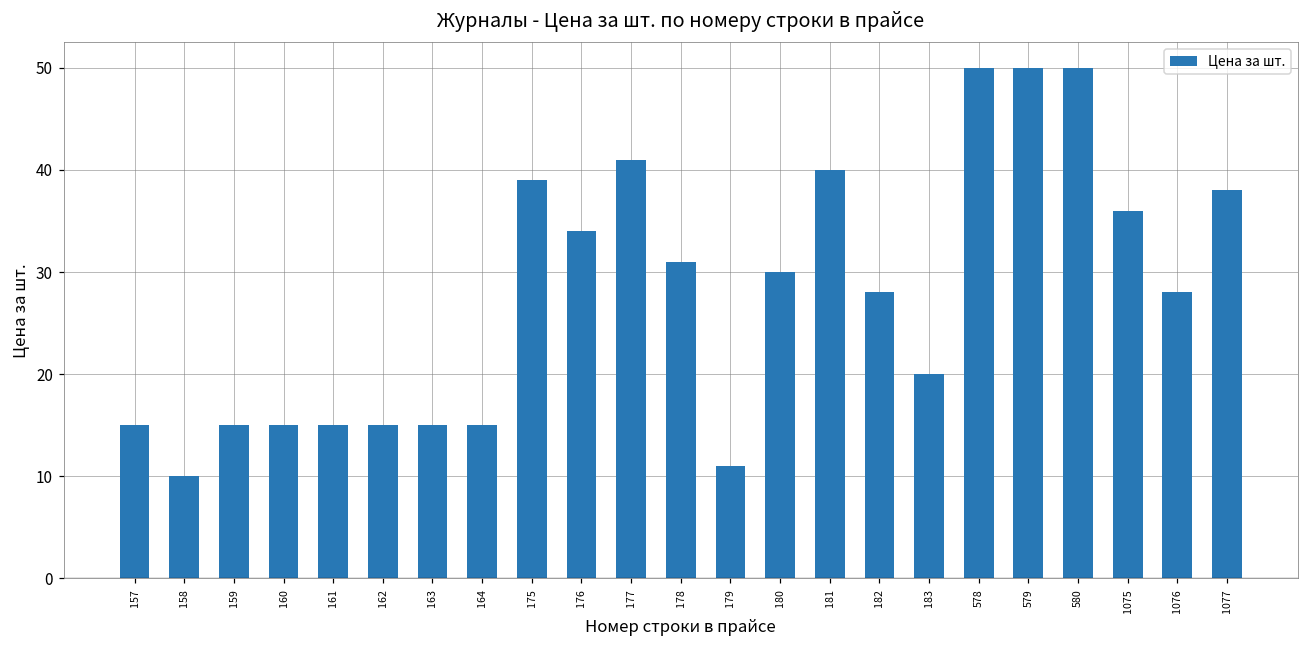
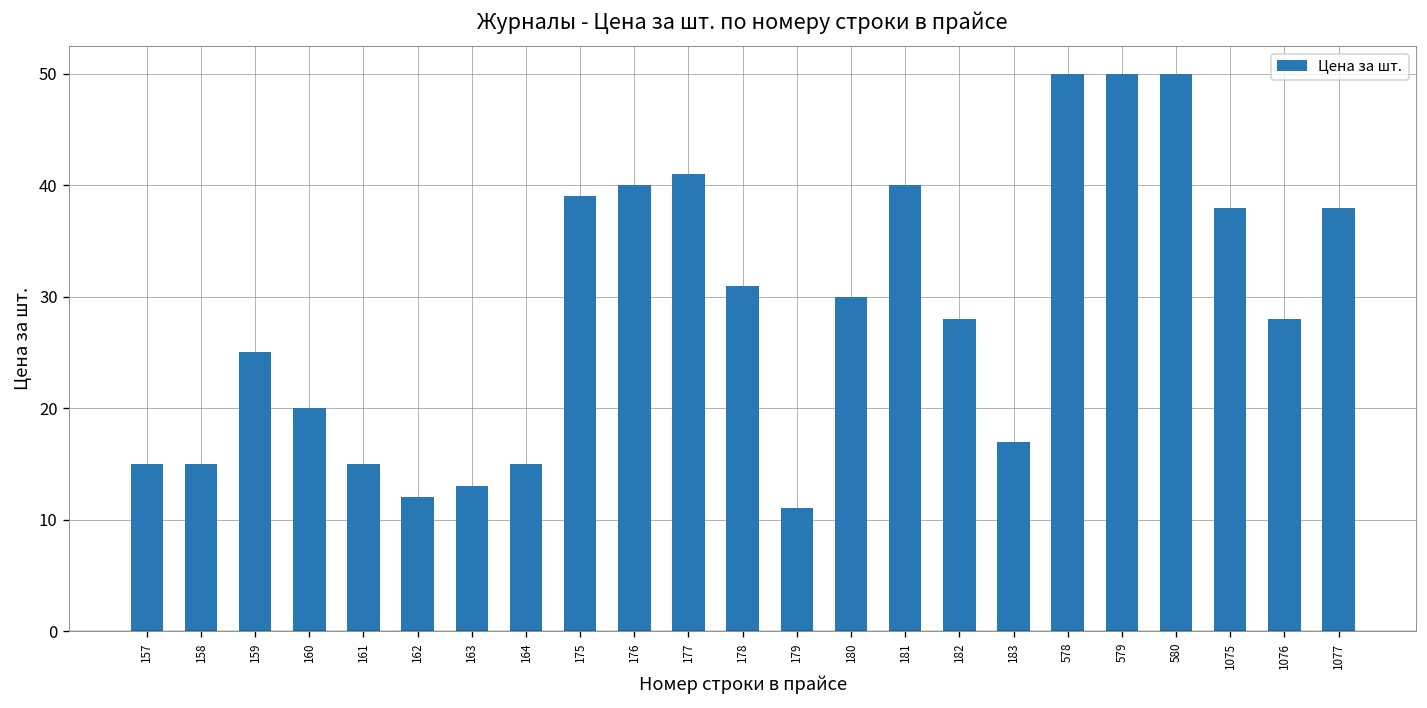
  {
    "157": 15,
-   "158": 10,
-   "159": 15,
-   "160": 15,
+   "158": 15,
+   "159": 25,
+   "160": 20,
    "161": 15,
-   "162": 15,
-   "163": 15,
+   "162": 12,
+   "163": 13,
    "164": 15,
    "175": 39,
-   "176": 34,
+   "176": 40,
    "177": 41,
    "178": 31,
    "179": 11,
    "180": 30,
    "181": 40,
    "182": 28,
-   "183": 20,
+   "183": 17,
    "578": 50,
    "579": 50,
    "580": 50,
-   "1075": 36,
+   "1075": 38,
    "1076": 28,
    "1077": 38
  }
